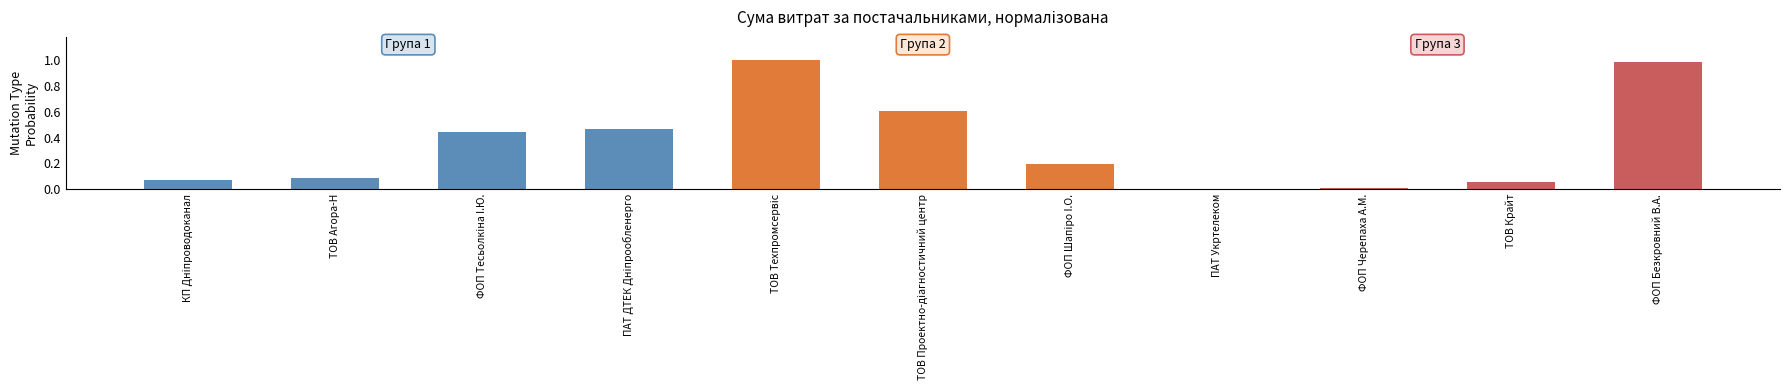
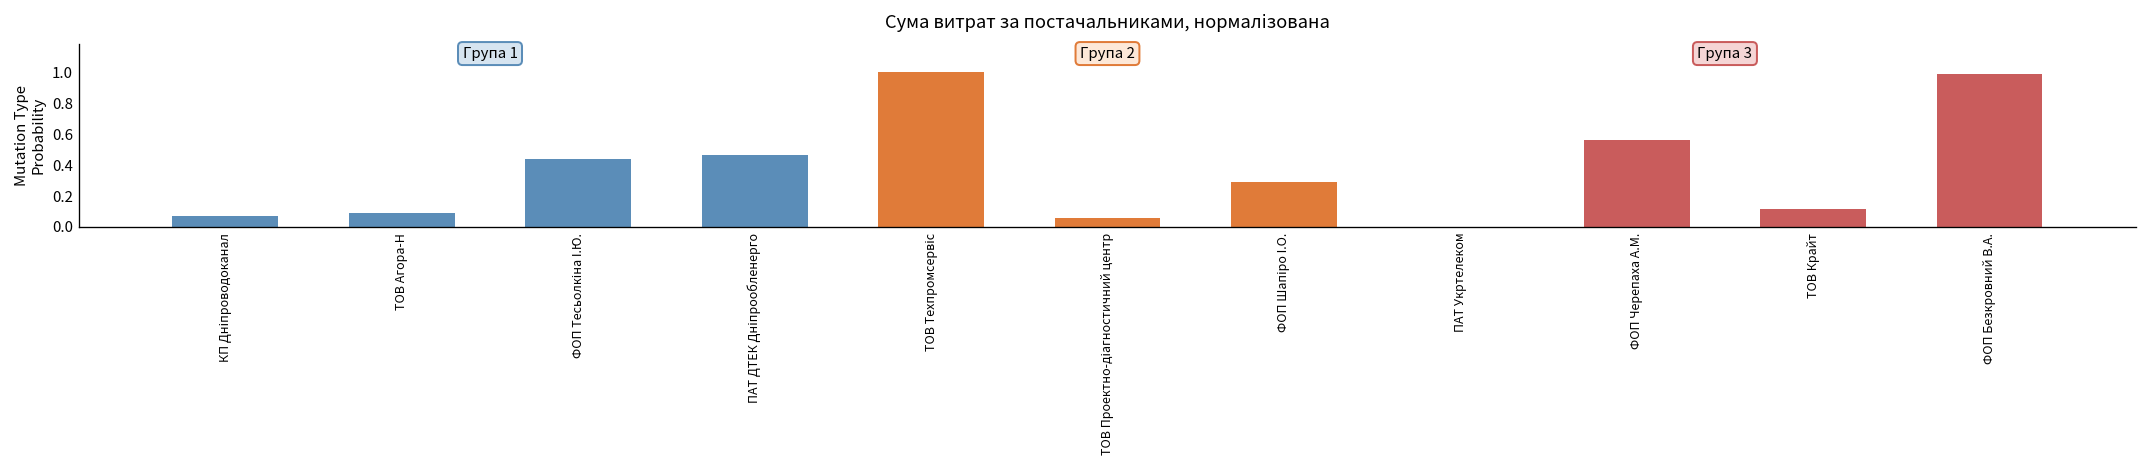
  {
    "КП Дніпроводоканал": 0.07,
    "ТОВ Агора-Н": 0.09,
    "ФОП Тесьолкіна І.Ю.": 0.44,
    "ПАТ ДТЕК Дніпрообленерго": 0.47,
    "ТОВ Техпромсервіс": 1.00,
-   "ТОВ Проектно-діагностичний центр": 0.61,
-   "ФОП Шапіро І.О.": 0.20,
-   "ФОП Черепаха А.М.": 0.01,
-   "ТОВ Крайт": 0.05,
+   "ТОВ Проектно-діагностичний центр": 0.06,
+   "ФОП Шапіро І.О.": 0.29,
+   "ФОП Черепаха А.М.": 0.56,
+   "ТОВ Крайт": 0.12,
    "ФОП Безкровний В.А.": 0.99
  }
